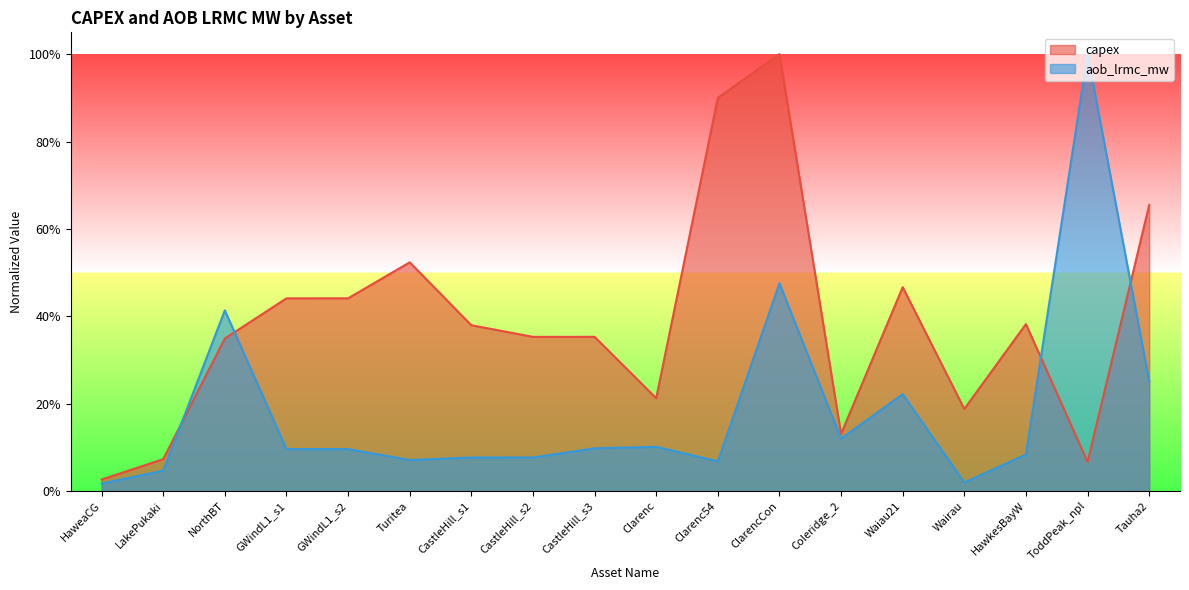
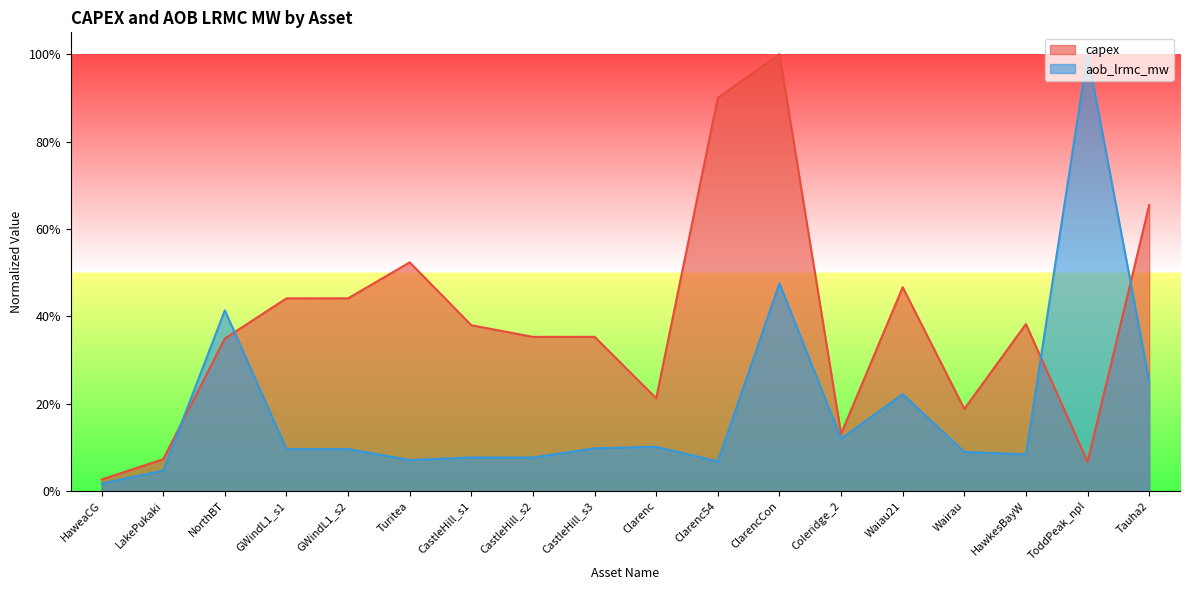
  {
    "capex": {
      "HaweaCG": "3%",
      "LakePukaki": "7%",
      "NorthBT": "35%",
      "GWindL1_s1": "44%",
      "GWindL1_s2": "44%",
      "Turitea": "52%",
      "CastleHill_s1": "38%",
      "CastleHill_s2": "35%",
      "CastleHill_s3": "35%",
      "Clarenc": "21%",
      "Clarenc54": "90%",
      "ClarencCon": "100%",
      "Coleridge_2": "13%",
      "Waiau21": "47%",
      "Wairau": "19%",
      "HawkesBayW": "38%",
      "ToddPeak_npl": "7%",
      "Tauha2": "65%"
    },
    "aob_lrmc_mw": {
      "HaweaCG": "2%",
      "LakePukaki": "5%",
      "NorthBT": "41%",
      "GWindL1_s1": "10%",
      "GWindL1_s2": "10%",
      "Turitea": "7%",
      "CastleHill_s1": "8%",
      "CastleHill_s2": "8%",
      "CastleHill_s3": "10%",
      "Clarenc": "10%",
      "Clarenc54": "7%",
      "ClarencCon": "48%",
      "Coleridge_2": "12%",
      "Waiau21": "22%",
-     "Wairau": "2%",
+     "Wairau": "9%",
      "HawkesBayW": "8%",
      "Tauha2": "25%"
    }
  }
